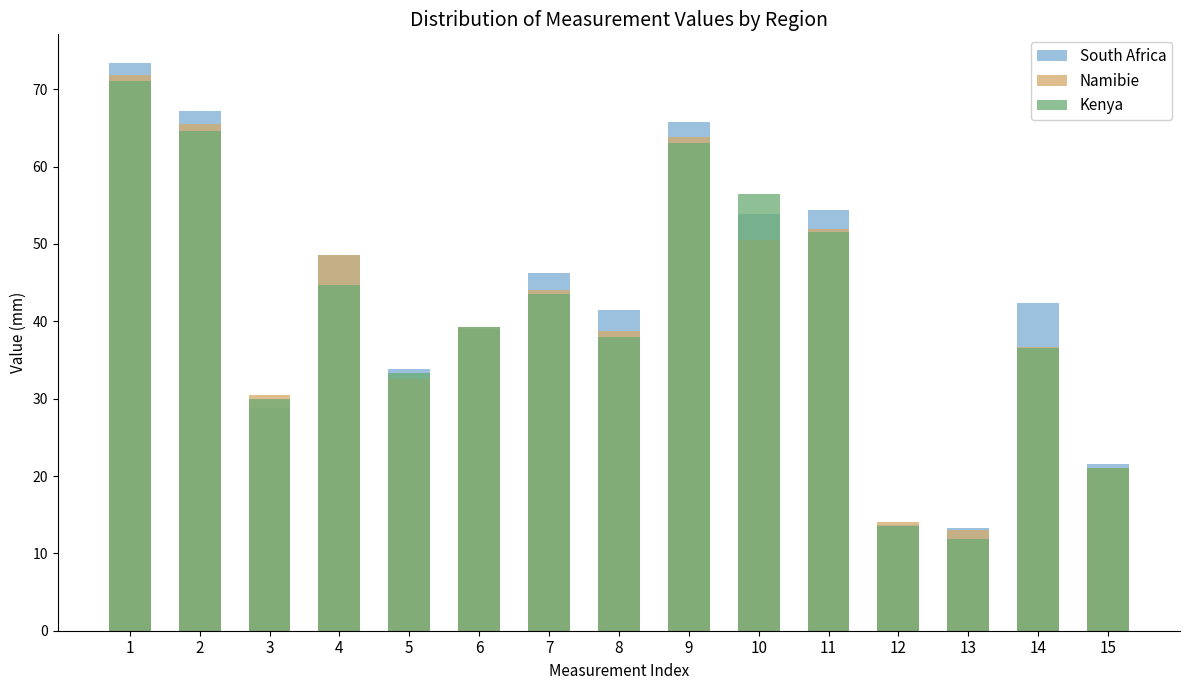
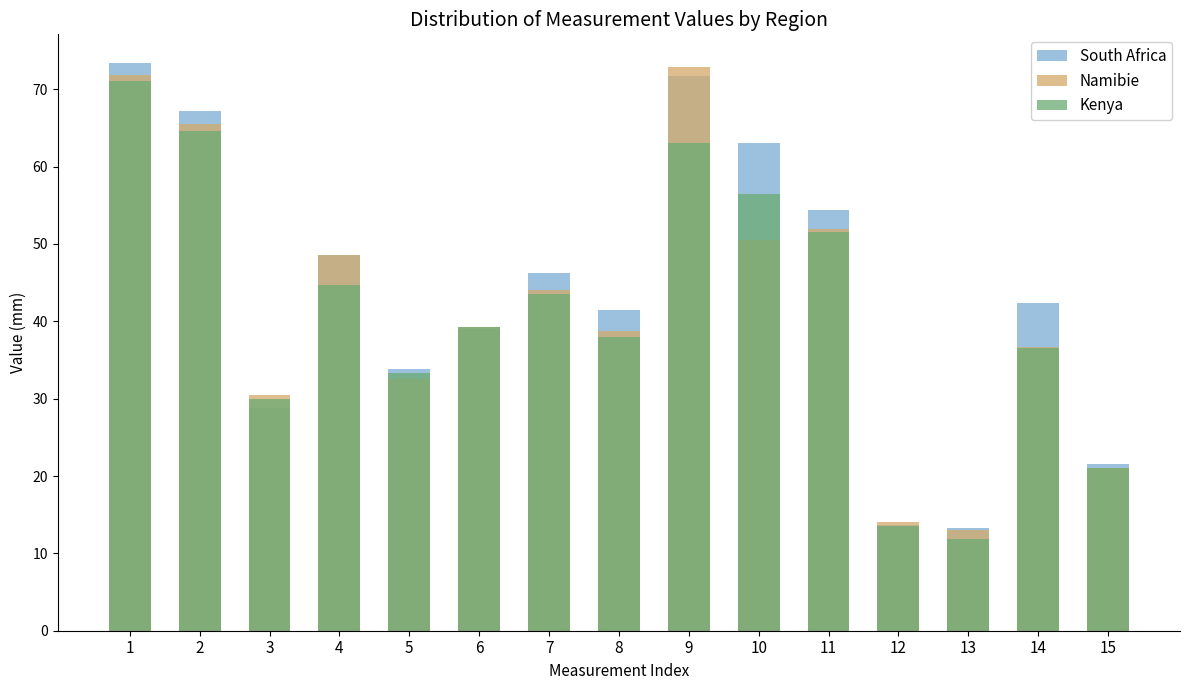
  {
    "South Africa": {
      "1": 73,
      "2": 67,
      "4": 49,
      "5": 34,
      "6": 39,
      "7": 46,
      "8": 41,
-     "9": 66,
-     "10": 54,
+     "9": 72,
+     "10": 63,
      "11": 54,
      "13": 13,
      "14": 42,
      "15": 22
    },
    "Namibie": {
      "3": 30,
      "4": 49,
      "6": 39,
-     "9": 64,
+     "9": 73,
      "12": 14,
      "13": 13
    },
    "Kenya": {
      "6": 39
    }
  }
